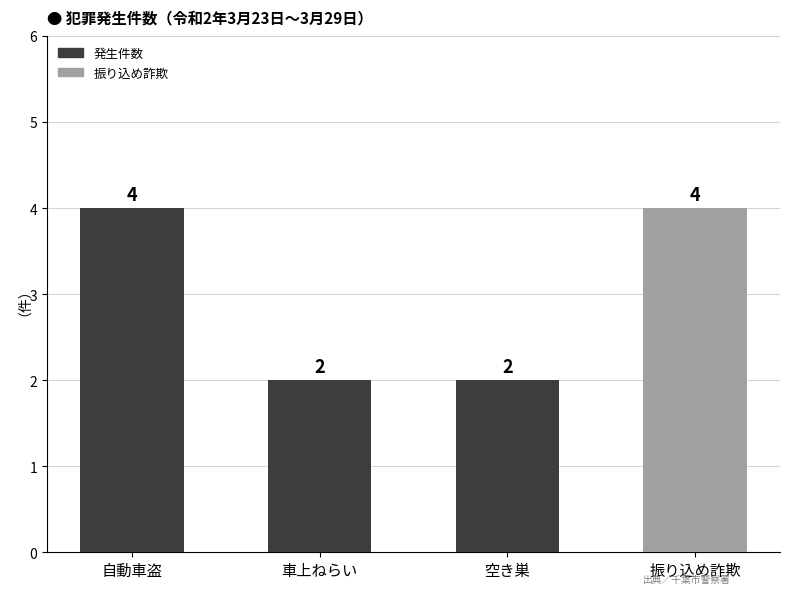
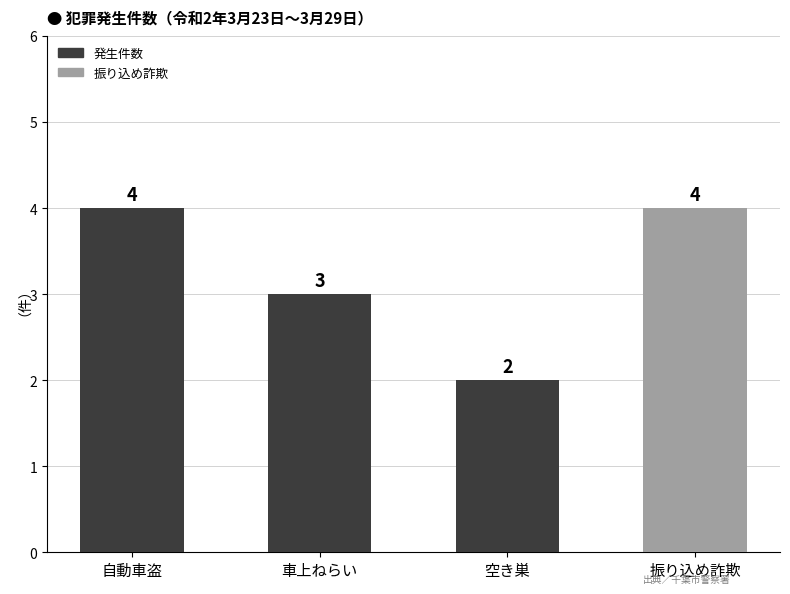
  {
    "自動車盗": 4,
-   "車上ねらい": 2,
+   "車上ねらい": 3,
    "空き巣": 2,
    "振り込め詐欺": 4
  }
